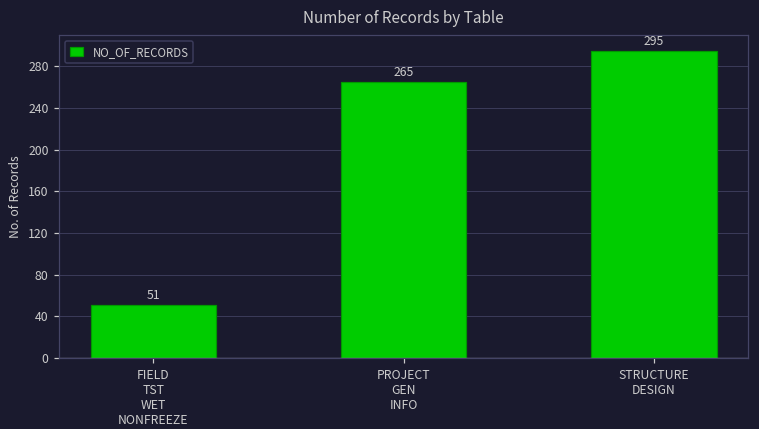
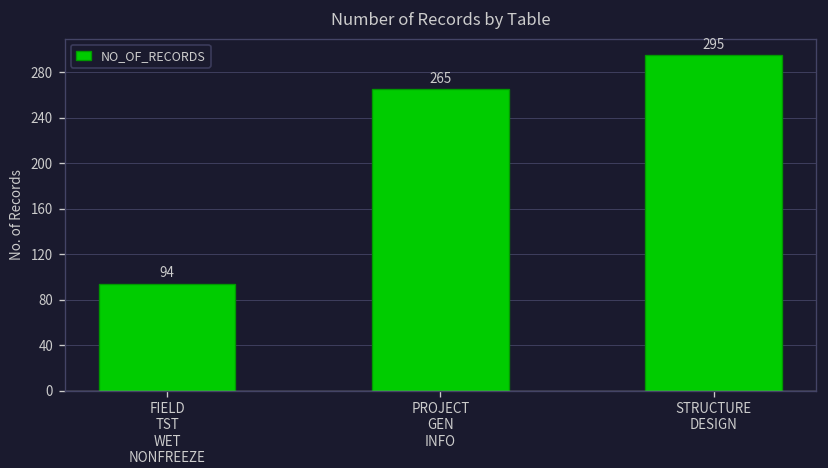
  {
-   "FIELD TST WET NONFREEZE": 51,
+   "FIELD TST WET NONFREEZE": 94,
    "PROJECT GEN INFO": 265,
    "STRUCTURE DESIGN": 295
  }
